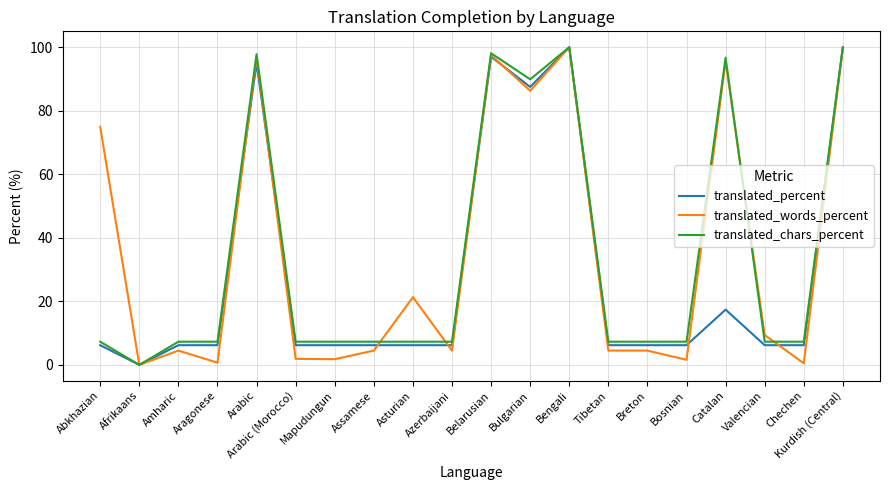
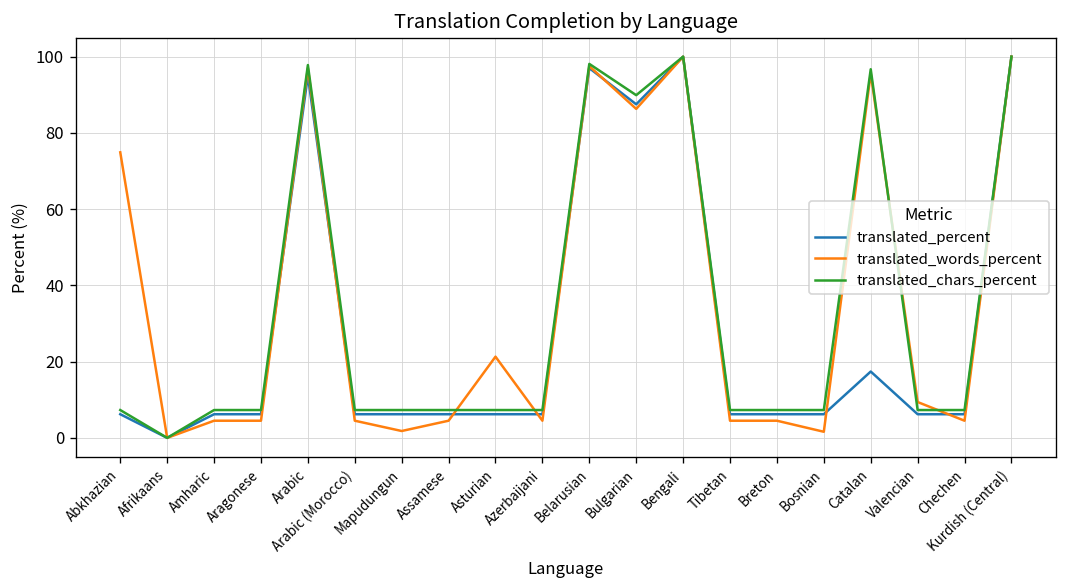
  {
    "translated_percent": {
      "Abkhazian": 6,
      "Amharic": 6,
      "Aragonese": 6,
      "Arabic": 95,
      "Arabic (Morocco)": 6,
      "Mapudungun": 6,
      "Assamese": 6,
      "Asturian": 6,
      "Azerbaijani": 6,
      "Bulgarian": 88,
      "Tibetan": 6,
      "Breton": 6,
      "Bosnian": 6,
      "Catalan": 17,
      "Valencian": 6,
      "Chechen": 6
    },
    "translated_words_percent": {
      "Abkhazian": 75,
      "Amharic": 5,
-     "Aragonese": 1,
-     "Arabic (Morocco)": 2,
+     "Aragonese": 5,
+     "Arabic (Morocco)": 5,
      "Mapudungun": 2,
      "Assamese": 5,
      "Asturian": 21,
      "Azerbaijani": 5,
      "Bulgarian": 86,
      "Tibetan": 5,
      "Breton": 5,
      "Bosnian": 2,
      "Catalan": 96,
      "Valencian": 9,
-     "Chechen": 1
+     "Chechen": 5
    },
    "translated_chars_percent": {
      "Abkhazian": 7,
      "Amharic": 7,
      "Aragonese": 7,
      "Arabic (Morocco)": 7,
      "Mapudungun": 7,
      "Assamese": 7,
      "Asturian": 7,
      "Azerbaijani": 7,
      "Bulgarian": 90,
      "Tibetan": 7,
      "Breton": 7,
      "Bosnian": 7,
      "Catalan": 97,
      "Valencian": 7,
      "Chechen": 7
    }
  }
